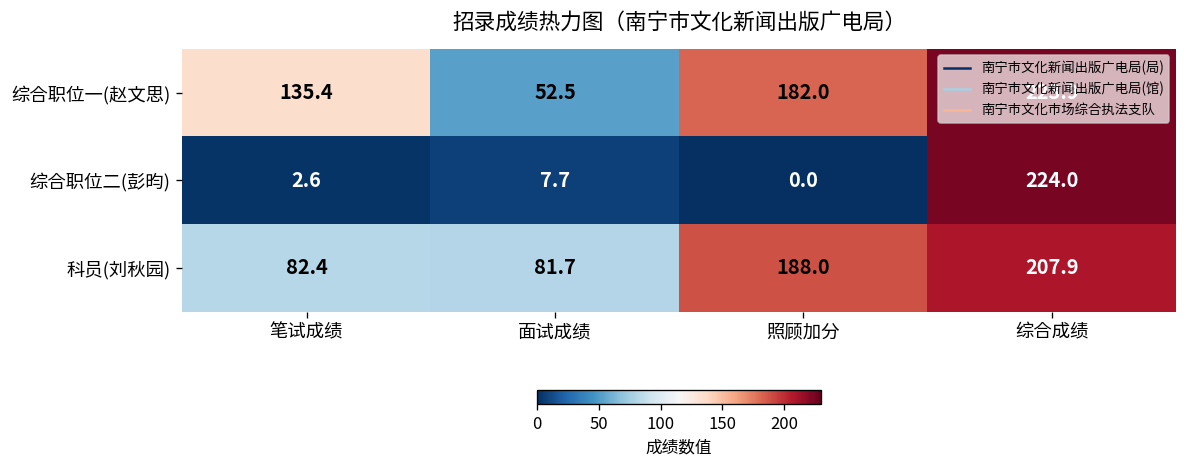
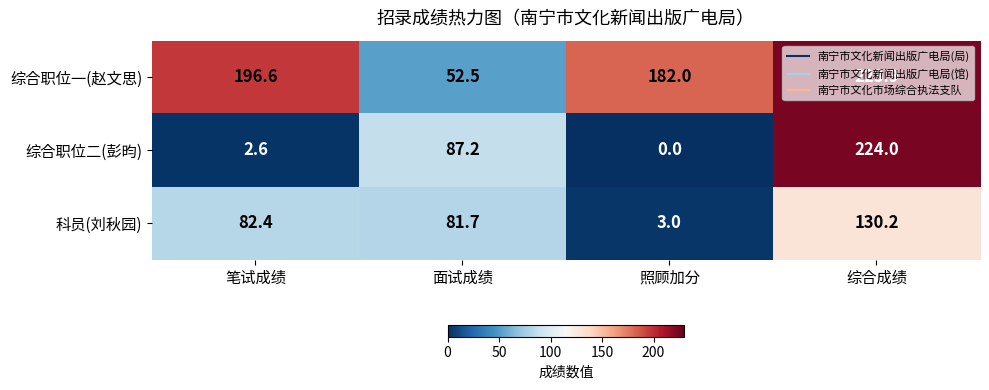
  {
    "综合职位一(赵文思)": {
-     "笔试成绩": 135.4,
+     "笔试成绩": 196.6,
      "面试成绩": 52.5,
      "照顾加分": 182.0
    },
    "综合职位二(彭昀)": {
      "笔试成绩": 2.6,
-     "面试成绩": 7.7,
+     "面试成绩": 87.2,
      "照顾加分": 0.0,
      "综合成绩": 224.0
    },
    "科员(刘秋园)": {
      "笔试成绩": 82.4,
      "面试成绩": 81.7,
-     "照顾加分": 188.0,
-     "综合成绩": 207.9
+     "照顾加分": 3.0,
+     "综合成绩": 130.2
    }
  }
